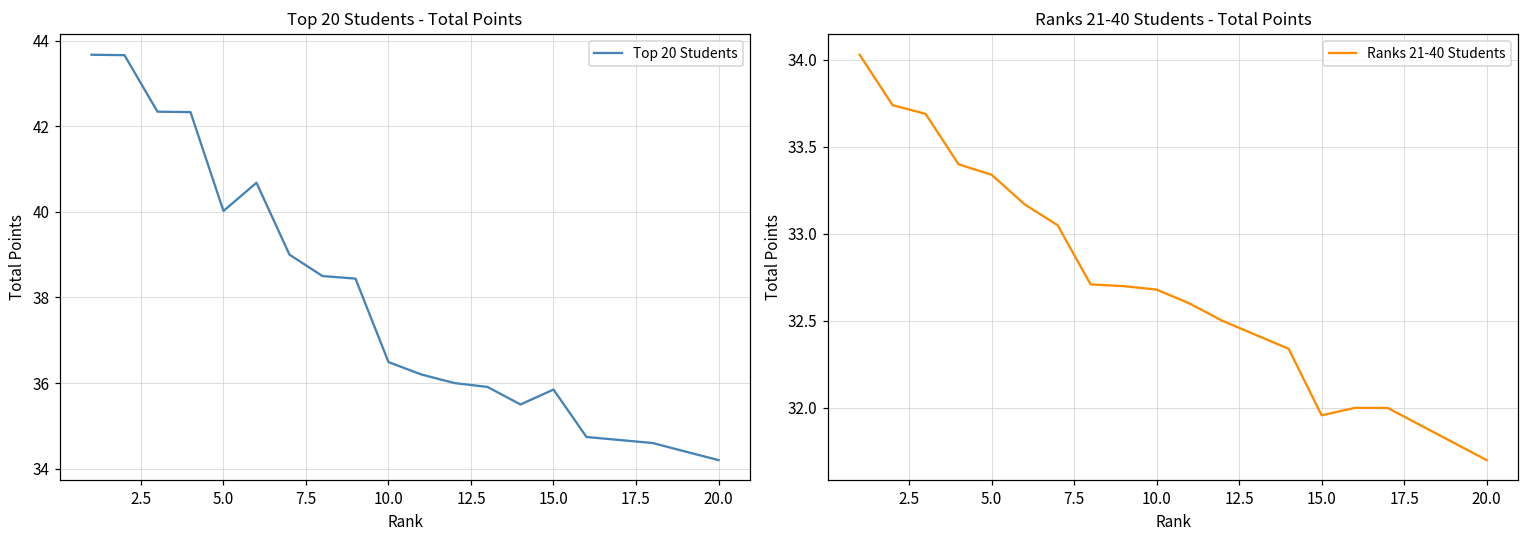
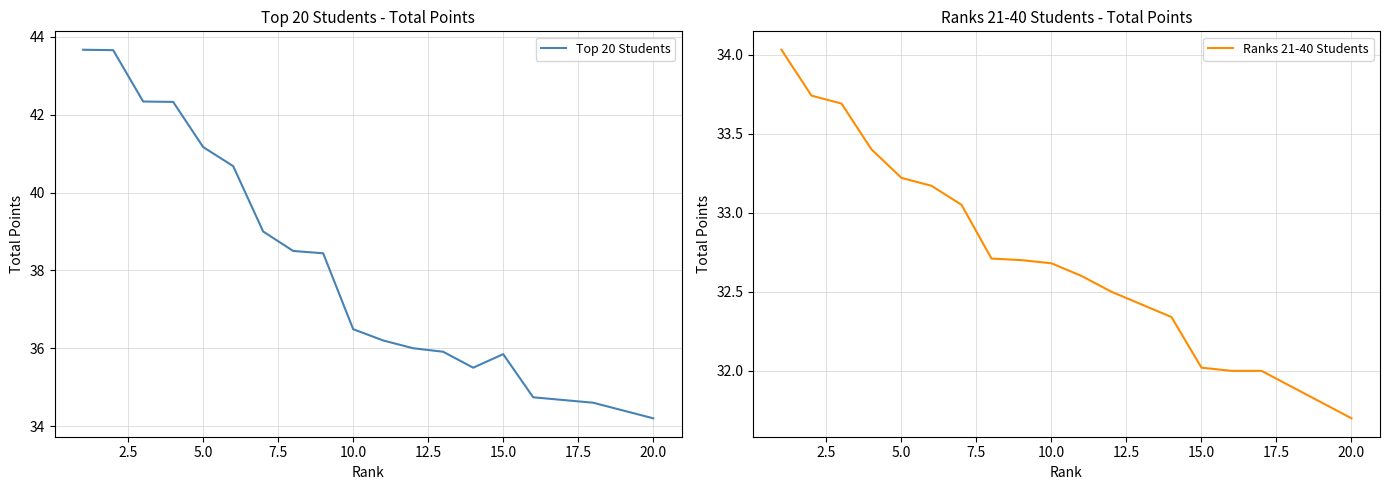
  {
    "Top 20 Students - Total Points": {
-     "5.0": 40.0,
+     "5.0": 41.2,
      "10.0": 36.5,
      "15.0": 35.8,
      "20.0": 34.2
    },
    "Ranks 21-40 Students - Total Points": {
-     "5.0": 33.34,
+     "5.0": 33.22,
      "10.0": 32.68,
-     "15.0": 31.96,
+     "15.0": 32.02,
      "20.0": 31.70
    }
  }
